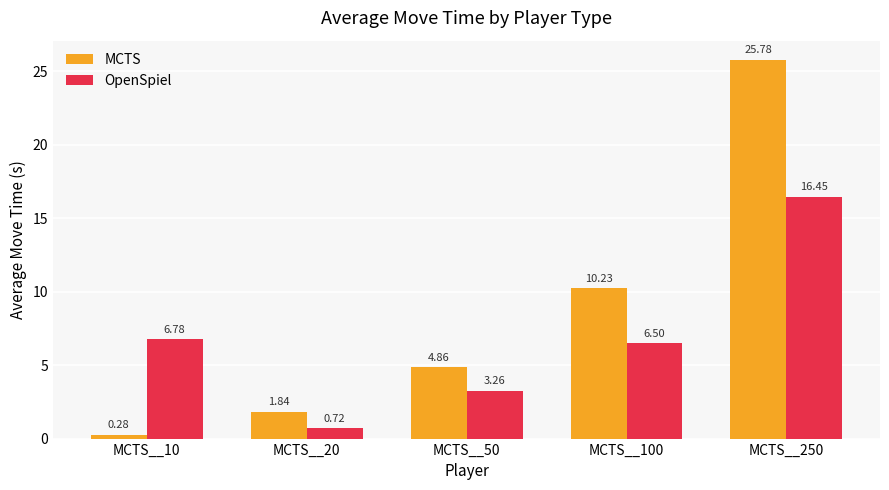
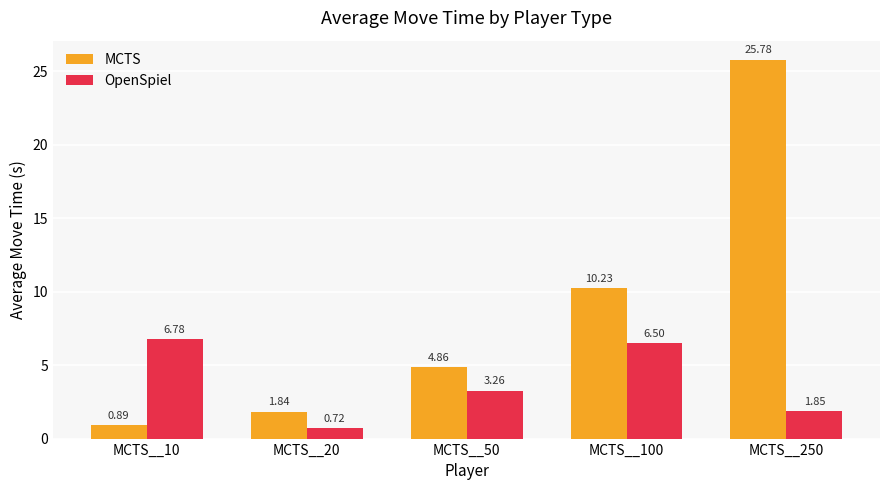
  {
    "MCTS": {
-     "MCTS__10": 0.28,
+     "MCTS__10": 0.89,
      "MCTS__20": 1.84,
      "MCTS__50": 4.86,
      "MCTS__100": 10.23,
      "MCTS__250": 25.78
    },
    "OpenSpiel": {
      "MCTS__10": 6.78,
      "MCTS__20": 0.72,
      "MCTS__50": 3.26,
      "MCTS__100": 6.50,
-     "MCTS__250": 16.45
+     "MCTS__250": 1.85
    }
  }
